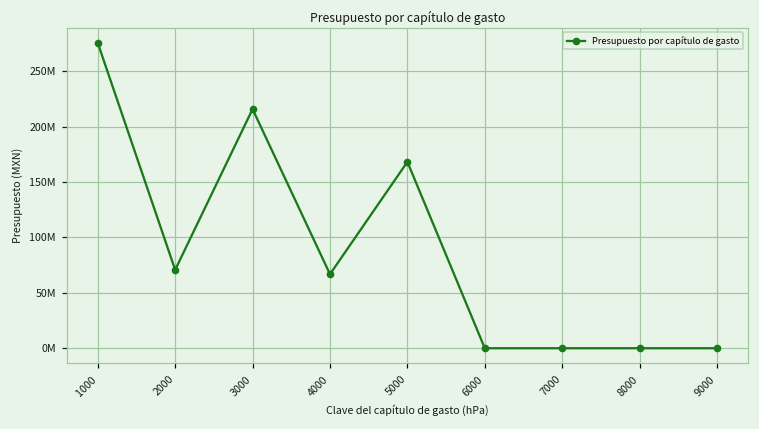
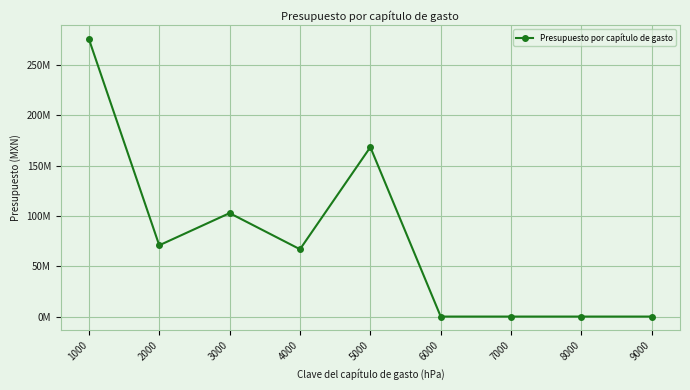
  {
    "1000": 276000000,
    "2000": 71000000,
-   "3000": 216000000,
+   "3000": 103000000,
    "4000": 67000000,
    "5000": 168000000,
    "6000": 0,
    "7000": 0,
    "8000": 0,
    "9000": 0
  }
